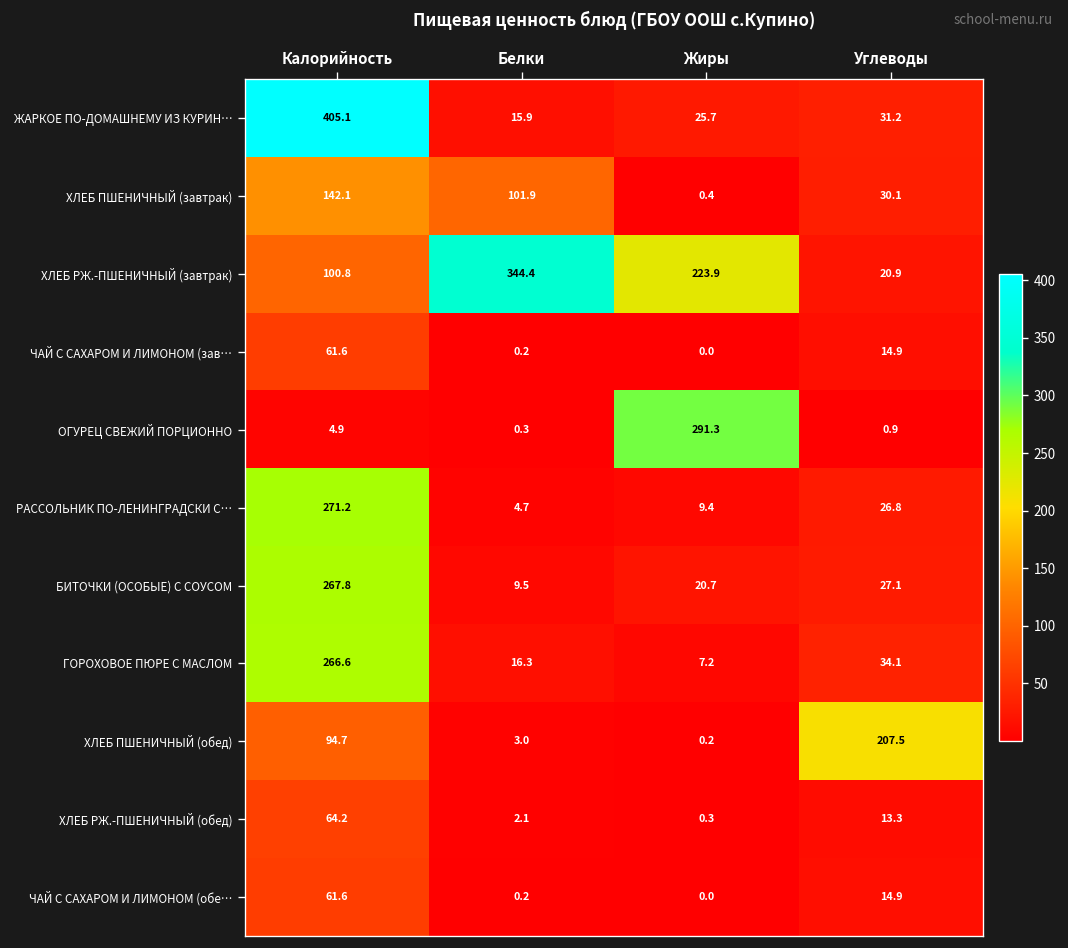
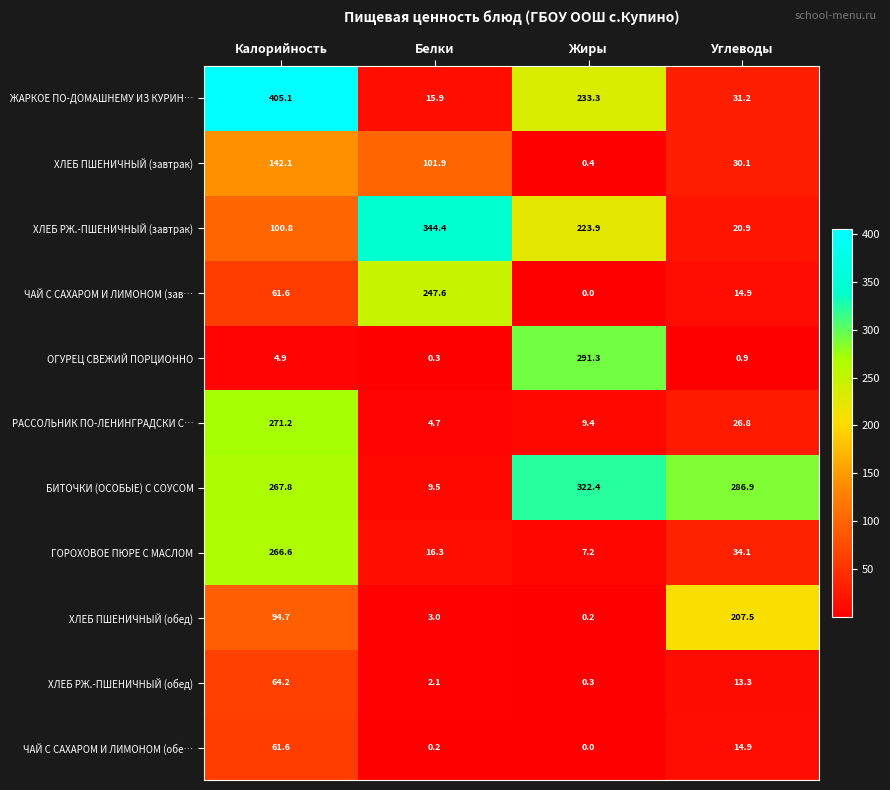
  {
    "ЖАРКОЕ ПО-ДОМАШНЕМУ ИЗ КУРИН…": {
      "Калорийность": 405.1,
      "Белки": 15.9,
-     "Жиры": 25.7,
+     "Жиры": 233.3,
      "Углеводы": 31.2
    },
    "ХЛЕБ ПШЕНИЧНЫЙ (завтрак)": {
      "Калорийность": 142.1,
      "Белки": 101.9,
      "Жиры": 0.4,
      "Углеводы": 30.1
    },
    "ХЛЕБ РЖ.-ПШЕНИЧНЫЙ (завтрак)": {
      "Калорийность": 100.8,
      "Белки": 344.4,
      "Жиры": 223.9,
      "Углеводы": 20.9
    },
    "ЧАЙ С САХАРОМ И ЛИМОНОМ (зав…": {
      "Калорийность": 61.6,
-     "Белки": 0.2,
+     "Белки": 247.6,
      "Жиры": 0.0,
      "Углеводы": 14.9
    },
    "ОГУРЕЦ СВЕЖИЙ ПОРЦИОННО": {
      "Калорийность": 4.9,
      "Белки": 0.3,
      "Жиры": 291.3,
      "Углеводы": 0.9
    },
    "РАССОЛЬНИК ПО-ЛЕНИНГРАДСКИ С…": {
      "Калорийность": 271.2,
      "Белки": 4.7,
      "Жиры": 9.4,
      "Углеводы": 26.8
    },
    "БИТОЧКИ (ОСОБЫЕ) С СОУСОМ": {
      "Калорийность": 267.8,
      "Белки": 9.5,
-     "Жиры": 20.7,
-     "Углеводы": 27.1
+     "Жиры": 322.4,
+     "Углеводы": 286.9
    },
    "ГОРОХОВОЕ ПЮРЕ С МАСЛОМ": {
      "Калорийность": 266.6,
      "Белки": 16.3,
      "Жиры": 7.2,
      "Углеводы": 34.1
    },
    "ХЛЕБ ПШЕНИЧНЫЙ (обед)": {
      "Калорийность": 94.7,
      "Белки": 3.0,
      "Жиры": 0.2,
      "Углеводы": 207.5
    },
    "ХЛЕБ РЖ.-ПШЕНИЧНЫЙ (обед)": {
      "Калорийность": 64.2,
      "Белки": 2.1,
      "Жиры": 0.3,
      "Углеводы": 13.3
    },
    "ЧАЙ С САХАРОМ И ЛИМОНОМ (обе…": {
      "Калорийность": 61.6,
      "Белки": 0.2,
      "Жиры": 0.0,
      "Углеводы": 14.9
    }
  }
